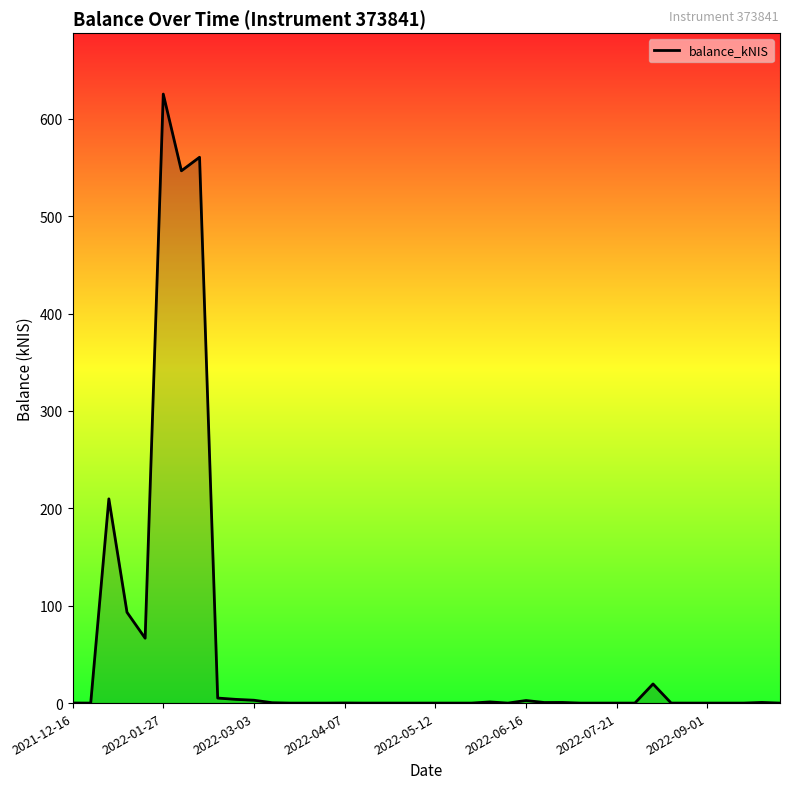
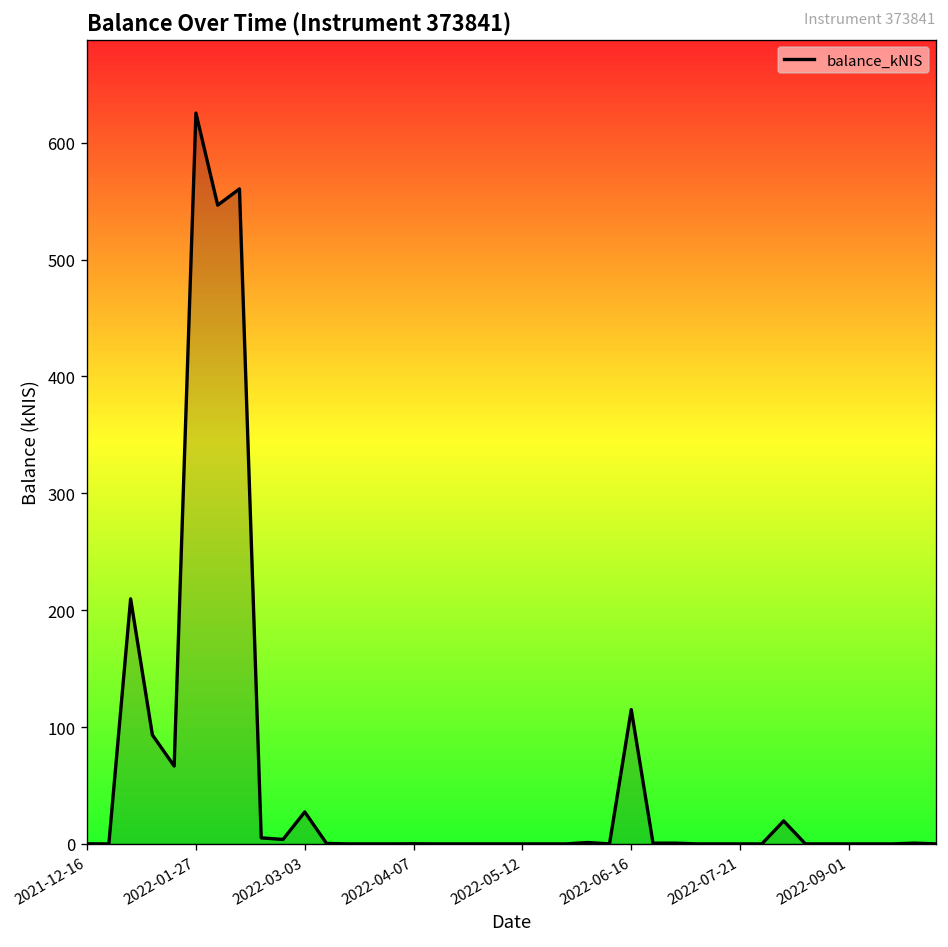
  {
    "2021-12-16": 0,
    "2022-01-27": 630,
-   "2022-03-03": 0,
+   "2022-03-03": 30,
    "2022-04-07": 0,
    "2022-05-12": 0,
-   "2022-06-16": 0,
+   "2022-06-16": 110,
    "2022-07-21": 0,
    "2022-09-01": 0
  }
